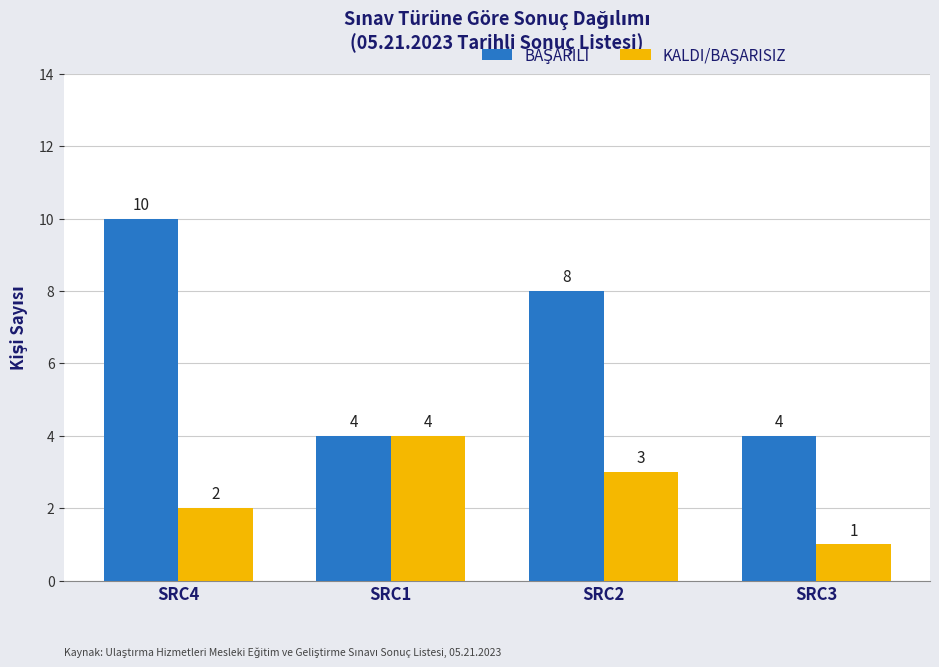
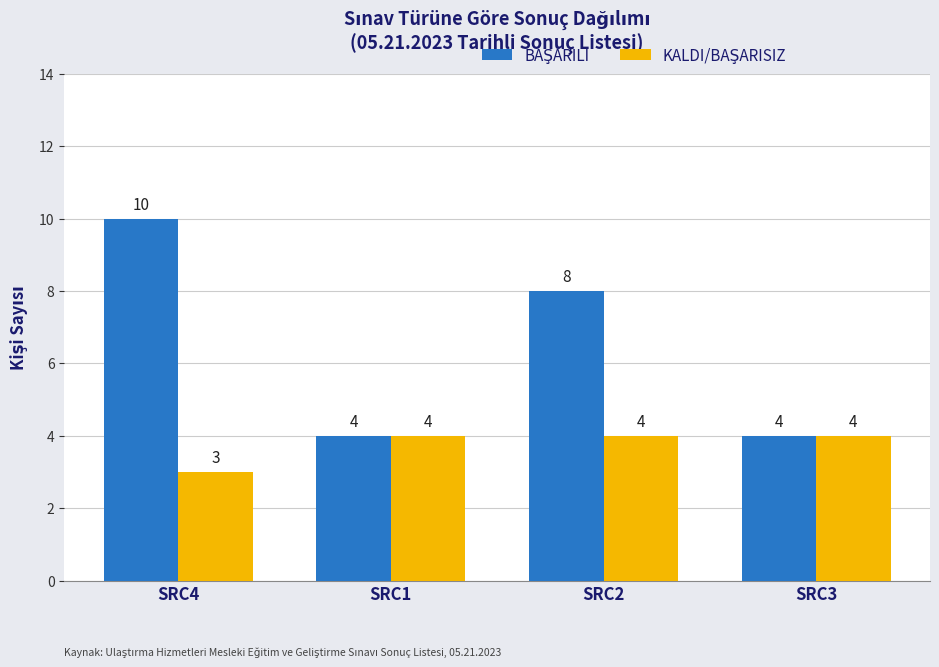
  {
    "BAŞARILI": {
      "SRC4": 10,
      "SRC1": 4,
      "SRC2": 8,
      "SRC3": 4
    },
    "KALDI/BAŞARISIZ": {
-     "SRC4": 2,
+     "SRC4": 3,
      "SRC1": 4,
-     "SRC2": 3,
-     "SRC3": 1
+     "SRC2": 4,
+     "SRC3": 4
    }
  }
